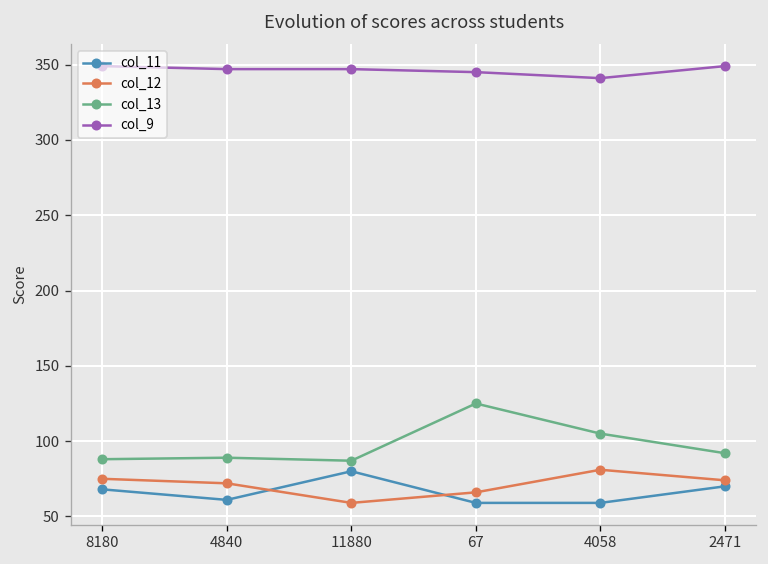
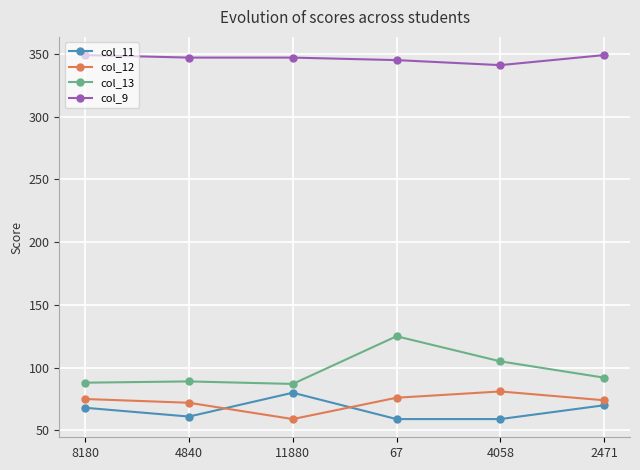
  {
    "col_11": {
      "8180": 68,
      "4840": 61,
      "11880": 80,
      "67": 59,
      "4058": 59,
      "2471": 70
    },
    "col_12": {
      "8180": 75,
      "4840": 72,
      "11880": 59,
-     "67": 66,
+     "67": 76,
      "4058": 81,
      "2471": 74
    },
    "col_13": {
      "8180": 88,
      "4840": 89,
      "11880": 87,
      "67": 125,
      "4058": 105,
      "2471": 92
    },
    "col_9": {
      "4840": 347,
      "11880": 347,
      "67": 345,
      "4058": 341,
      "2471": 349
    }
  }
